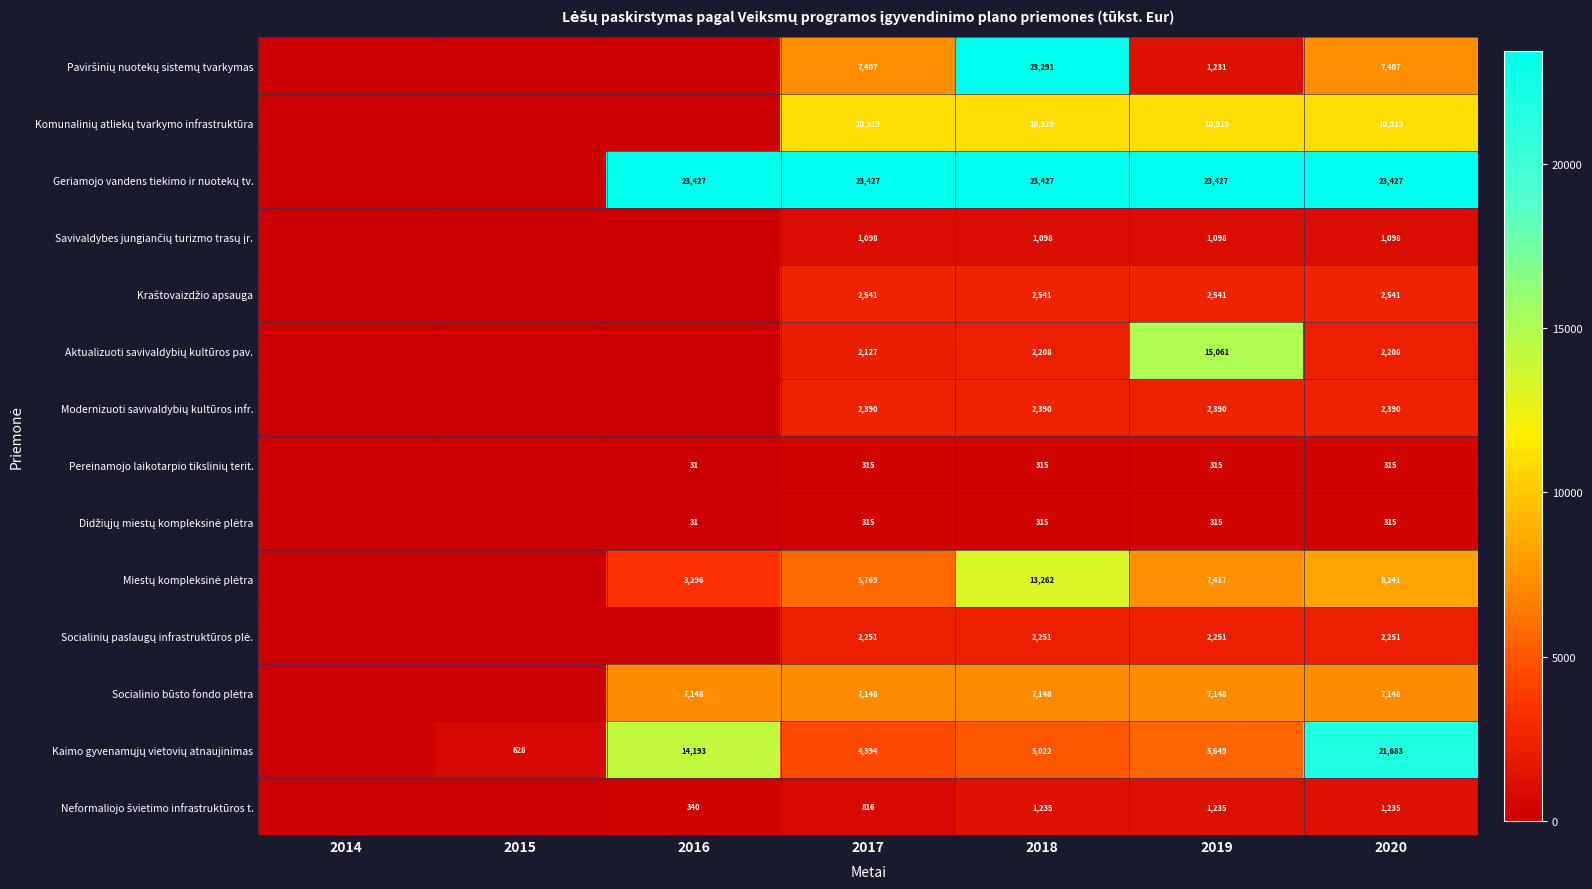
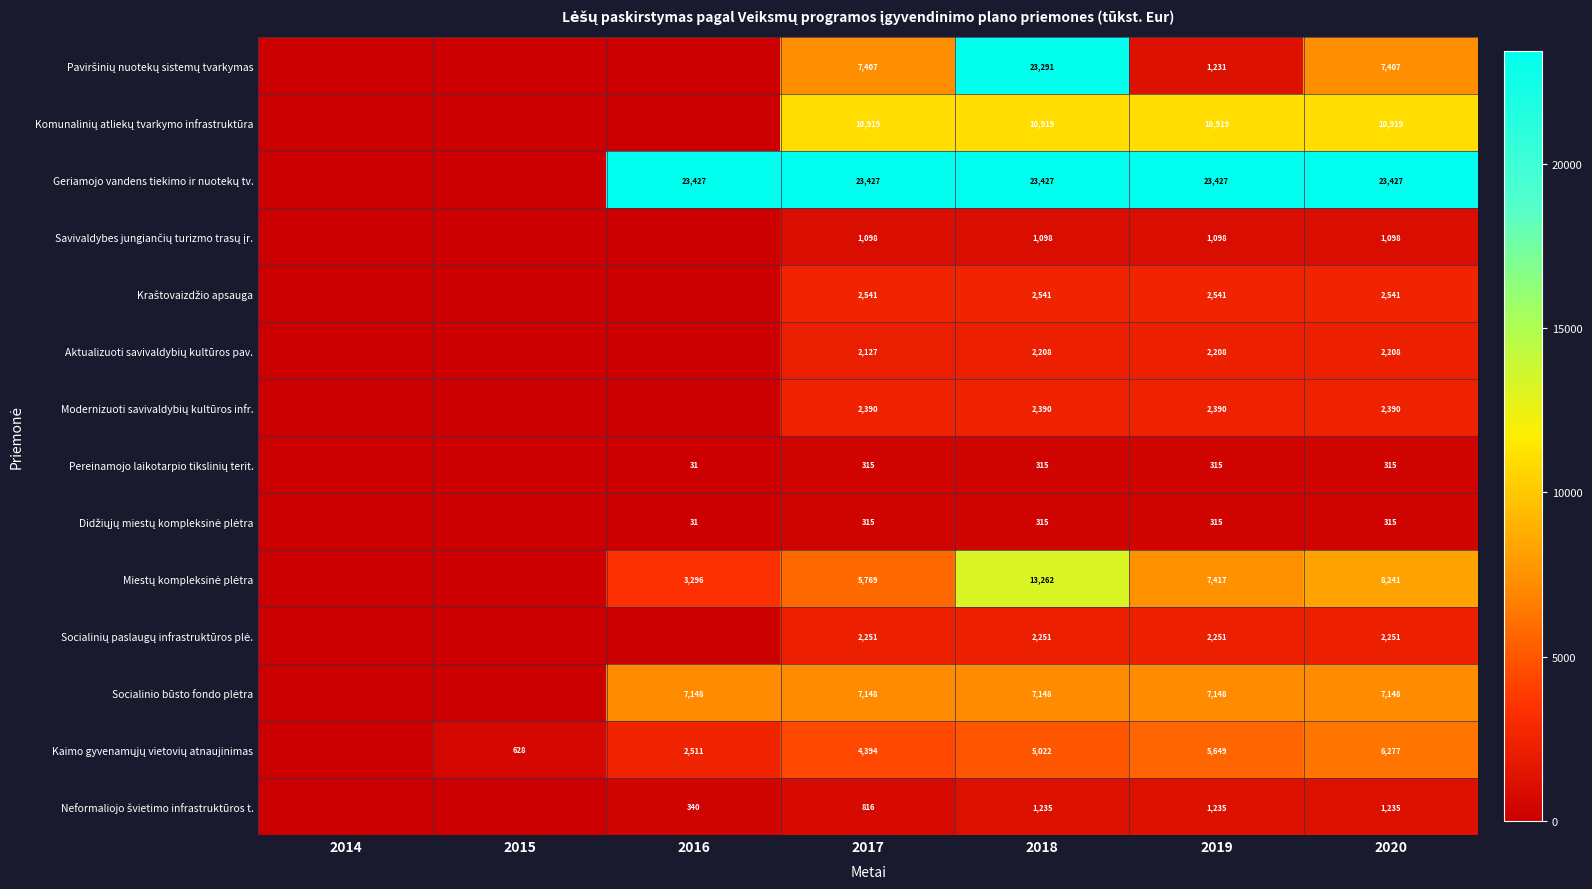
  {
    "Paviršinių nuotekų sistemų tvarkymas": {
      "2017": "7,407",
      "2018": "23,291",
      "2019": "1,231",
      "2020": "7,407"
    },
    "Komunalinių atliekų tvarkymo infrastruktūra": {
      "2017": "10,919",
      "2018": "10,919",
      "2019": "10,919",
      "2020": "10,919"
    },
    "Geriamojo vandens tiekimo ir nuotekų tv.": {
      "2016": "23,427",
      "2017": "23,427",
      "2018": "23,427",
      "2019": "23,427",
      "2020": "23,427"
    },
    "Savivaldybes jungiančių turizmo trasų įr.": {
      "2017": "1,098",
      "2018": "1,098",
      "2019": "1,098",
      "2020": "1,098"
    },
    "Kraštovaizdžio apsauga": {
      "2017": "2,541",
      "2018": "2,541",
      "2019": "2,541",
      "2020": "2,541"
    },
    "Aktualizuoti savivaldybių kultūros pav.": {
      "2017": "2,127",
      "2018": "2,208",
-     "2019": "15,061",
+     "2019": "2,208",
      "2020": "2,208"
    },
    "Modernizuoti savivaldybių kultūros infr.": {
      "2017": "2,390",
      "2018": "2,390",
      "2019": "2,390",
      "2020": "2,390"
    },
    "Pereinamojo laikotarpio tikslinių terit.": {
      "2016": "31",
      "2017": "315",
      "2018": "315",
      "2019": "315",
      "2020": "315"
    },
    "Didžiųjų miestų kompleksinė plėtra": {
      "2016": "31",
      "2017": "315",
      "2018": "315",
      "2019": "315",
      "2020": "315"
    },
    "Miestų kompleksinė plėtra": {
      "2016": "3,296",
      "2017": "5,769",
      "2018": "13,262",
      "2019": "7,417",
      "2020": "8,241"
    },
    "Socialinių paslaugų infrastruktūros plė.": {
      "2017": "2,251",
      "2018": "2,251",
      "2019": "2,251",
      "2020": "2,251"
    },
    "Socialinio būsto fondo plėtra": {
      "2016": "7,148",
      "2017": "7,148",
      "2018": "7,148",
      "2019": "7,148",
      "2020": "7,148"
    },
    "Kaimo gyvenamųjų vietovių atnaujinimas": {
      "2015": "628",
-     "2016": "14,193",
+     "2016": "2,511",
      "2017": "4,394",
      "2018": "5,022",
      "2019": "5,649",
-     "2020": "21,683"
+     "2020": "6,277"
    },
    "Neformaliojo švietimo infrastruktūros t.": {
      "2016": "340",
      "2017": "816",
      "2018": "1,235",
      "2019": "1,235",
      "2020": "1,235"
    }
  }
